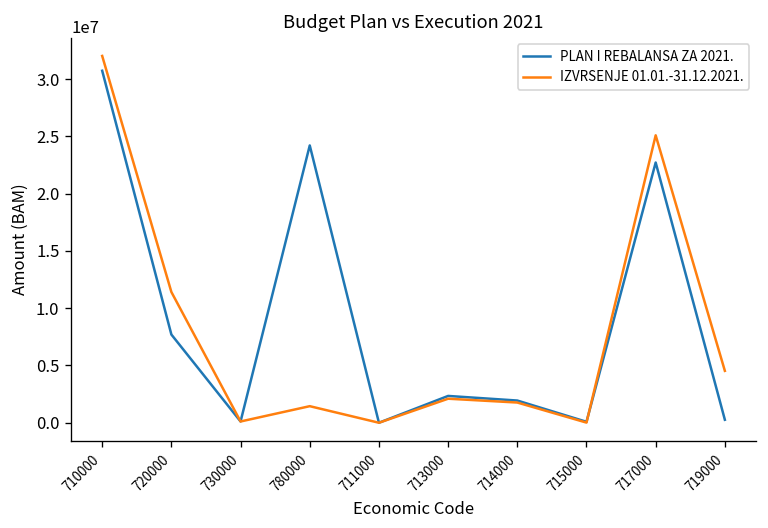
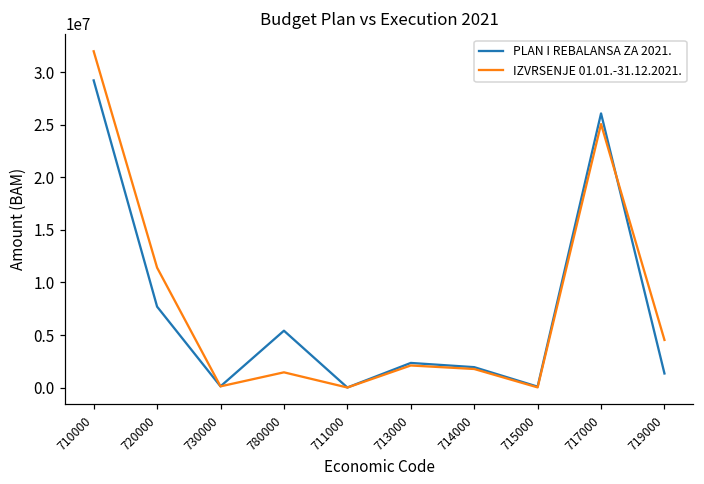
  {
    "PLAN I REBALANSA ZA 2021.": {
-     "710000": 31000000,
+     "710000": 29000000,
      "720000": 8000000,
-     "780000": 24000000,
-     "717000": 23000000,
-     "719000": 0
+     "780000": 5000000,
+     "717000": 26000000,
+     "719000": 1000000
    },
    "IZVRSENJE 01.01.-31.12.2021.": {
      "710000": 32000000,
      "720000": 11000000,
      "780000": 1000000,
      "717000": 25000000,
      "719000": 5000000
    }
  }
